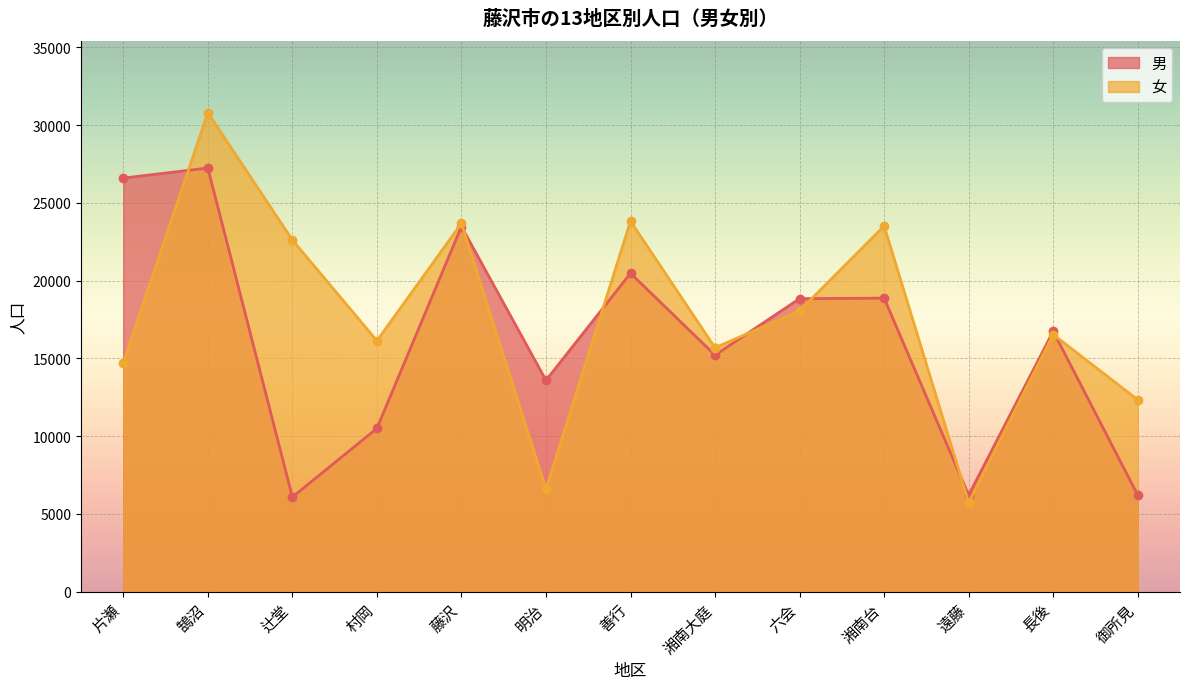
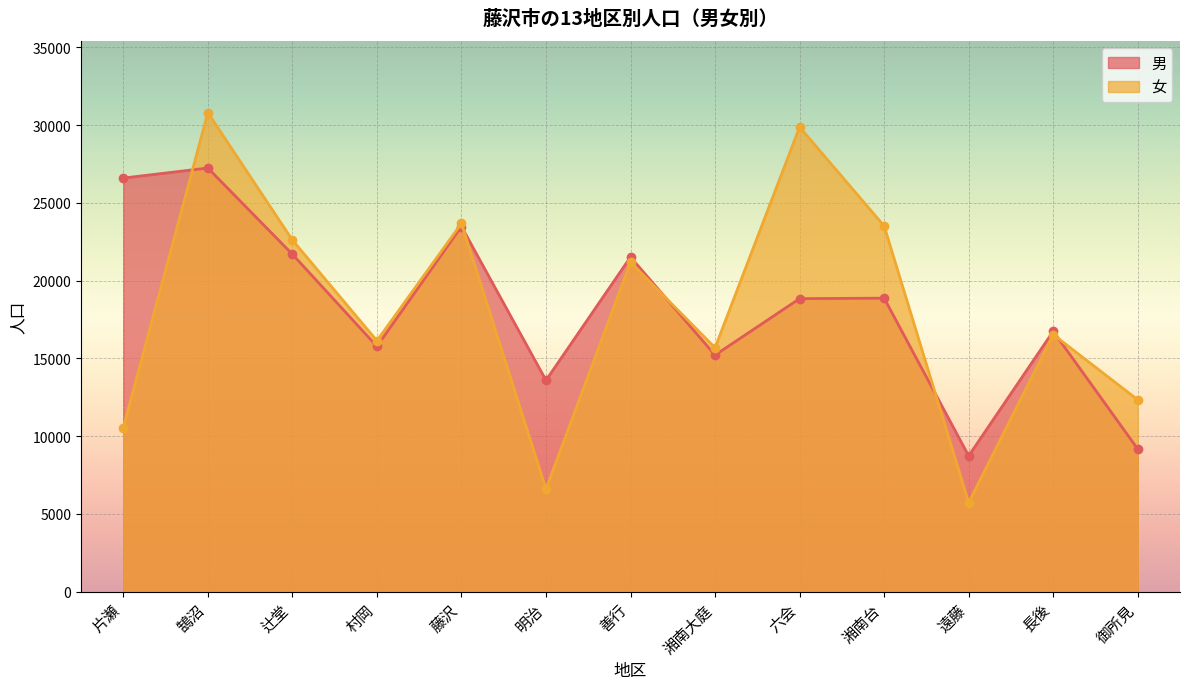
  {
    "男": {
      "片瀬": 26600,
      "鵠沼": 27200,
-     "辻堂": 6100,
-     "村岡": 10500,
+     "辻堂": 21700,
+     "村岡": 15800,
      "藤沢": 23500,
      "明治": 13600,
-     "善行": 20500,
+     "善行": 21500,
      "湘南大庭": 15200,
      "六会": 18800,
      "湘南台": 18900,
-     "遠藤": 6200,
+     "遠藤": 8700,
      "長後": 16700,
-     "御所見": 6200
+     "御所見": 9200
    },
    "女": {
-     "片瀬": 14700,
+     "片瀬": 10500,
      "鵠沼": 30800,
      "辻堂": 22600,
      "村岡": 16100,
      "藤沢": 23700,
      "明治": 6600,
-     "善行": 23800,
+     "善行": 21200,
      "湘南大庭": 15700,
-     "六会": 18100,
+     "六会": 29900,
      "湘南台": 23500,
      "遠藤": 5700,
      "長後": 16500,
      "御所見": 12300
    }
  }
